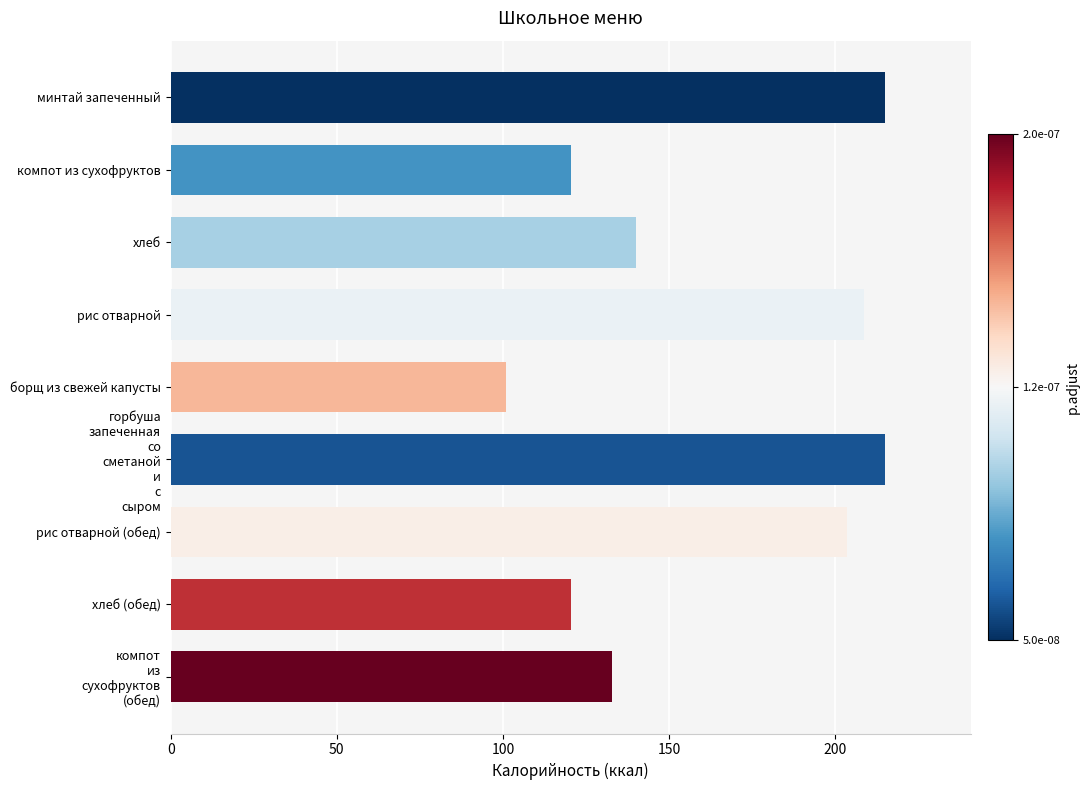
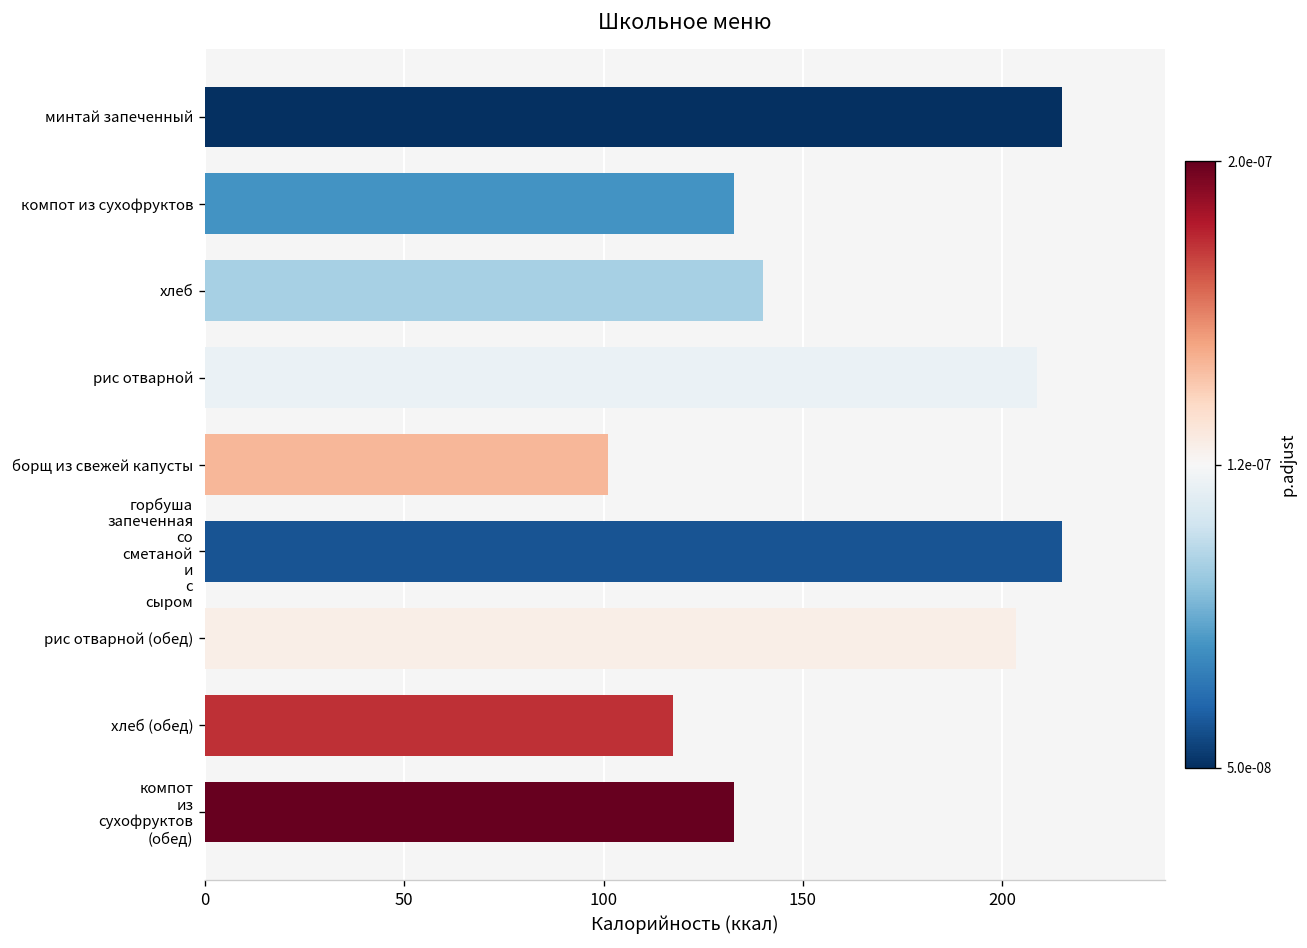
  {
    "минтай запеченный": 215,
-   "компот из сухофруктов": 121,
+   "компот из сухофруктов": 133,
    "хлеб": 140,
    "рис отварной": 209,
    "борщ из свежей капусты": 101,
    "горбуша запеченная со сметаной и с сыром": 215,
    "рис отварной (обед)": 204,
-   "хлеб (обед)": 121,
+   "хлеб (обед)": 118,
    "компот из сухофруктов (обед)": 133
  }
